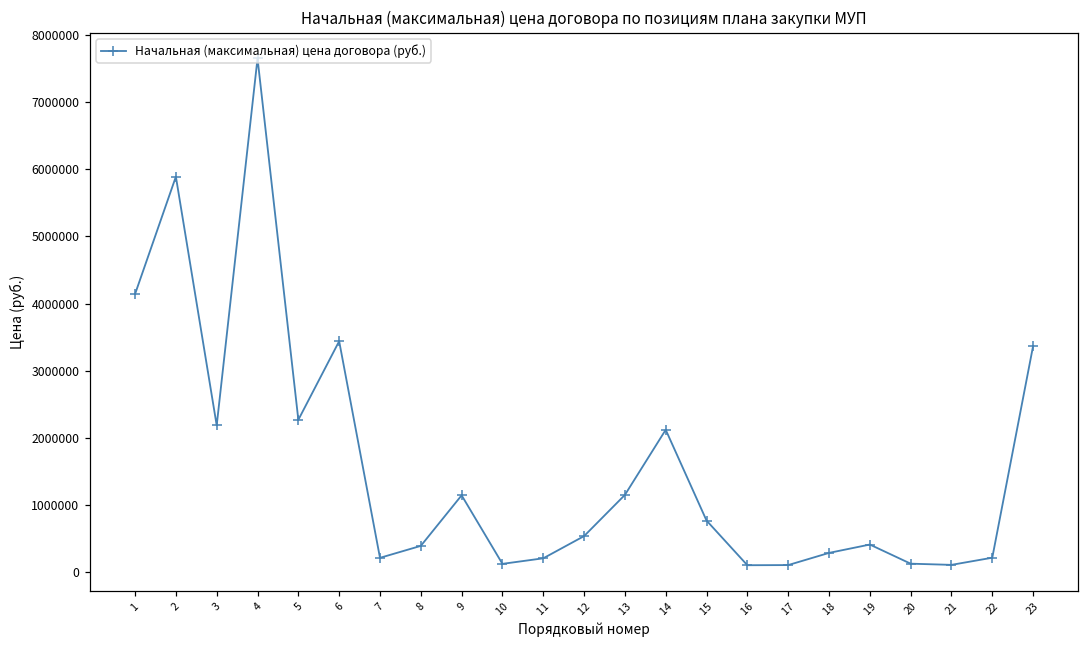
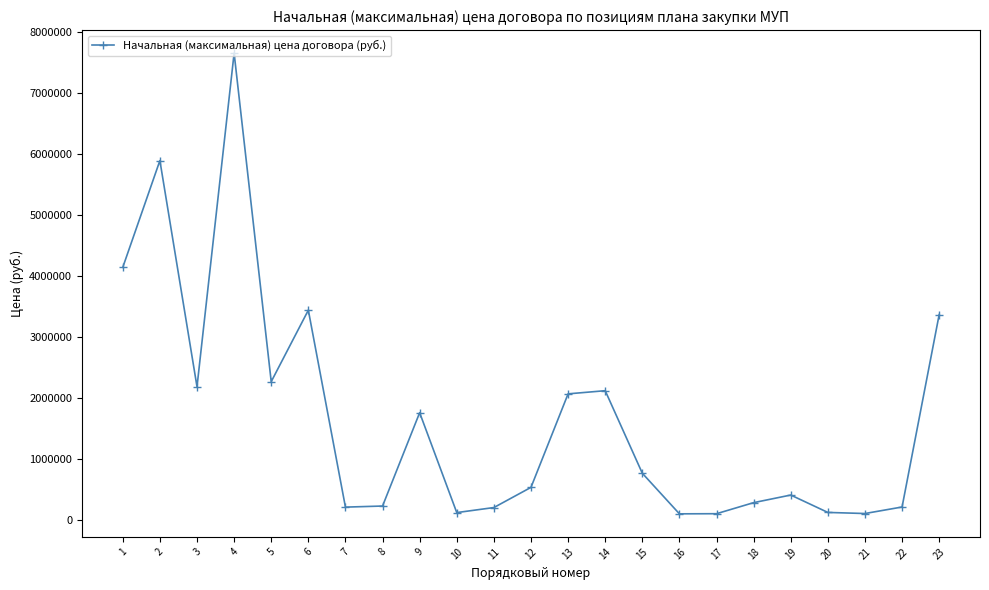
  {
    "1": 4100000,
    "2": 5900000,
    "3": 2200000,
    "5": 2300000,
    "6": 3400000,
    "7": 200000,
-   "8": 400000,
-   "9": 1100000,
+   "8": 200000,
+   "9": 1800000,
    "10": 100000,
    "11": 200000,
    "12": 500000,
-   "13": 1100000,
+   "13": 2100000,
    "14": 2100000,
    "15": 800000,
    "16": 100000,
    "17": 100000,
    "18": 300000,
    "19": 400000,
    "20": 100000,
    "21": 100000,
    "22": 200000,
    "23": 3400000
  }
